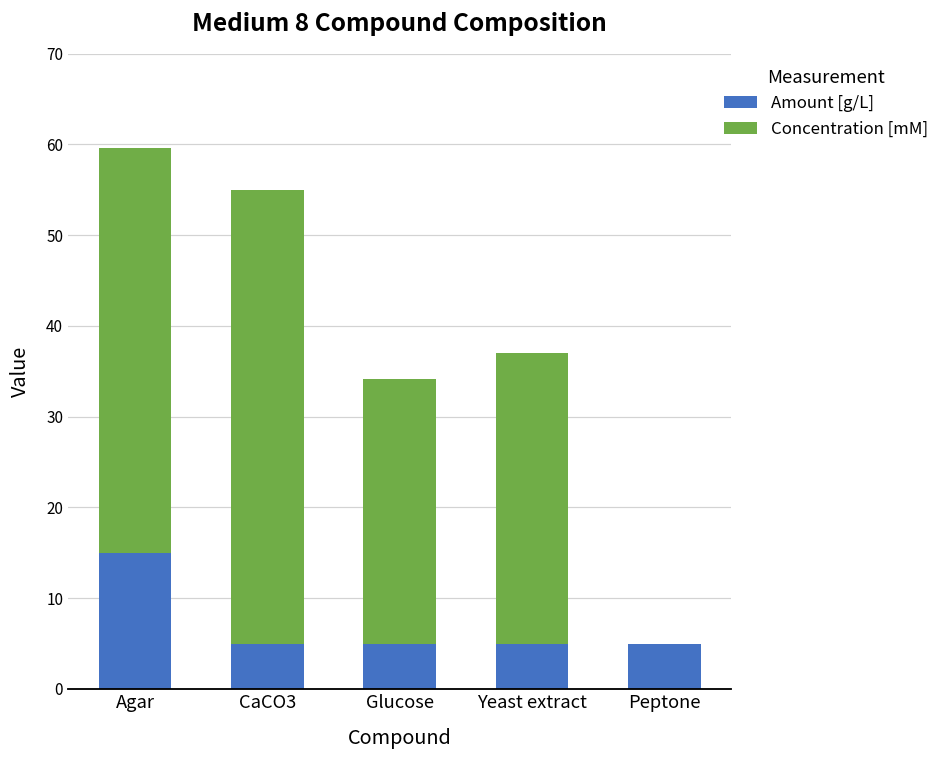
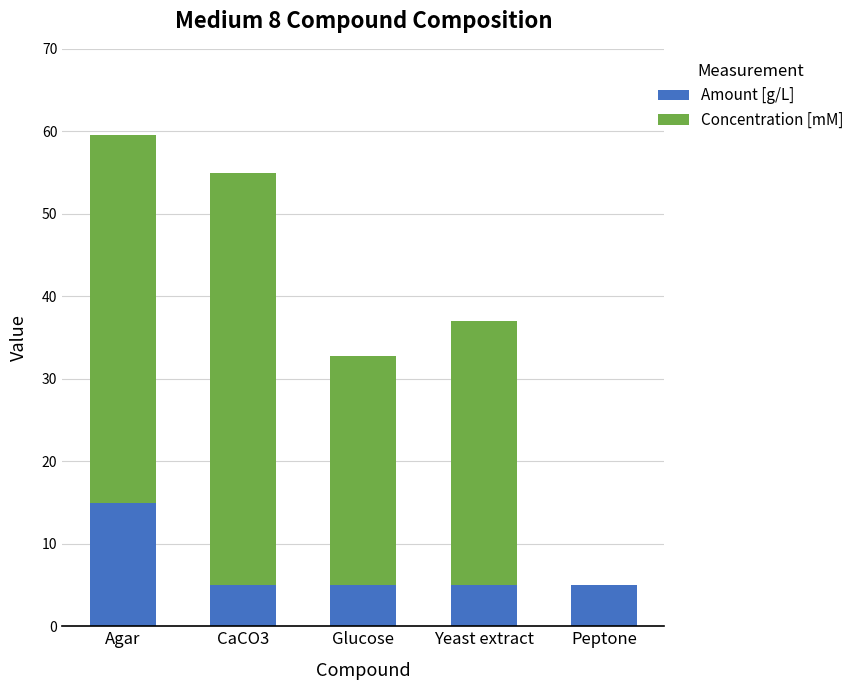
  {
    "Amount [g/L]": {
      "Agar": 15,
      "CaCO3": 5,
      "Glucose": 5,
      "Yeast extract": 5,
      "Peptone": 5
    },
    "Concentration [mM]": {
      "Agar": 45,
      "CaCO3": 50,
-     "Glucose": 29,
+     "Glucose": 28,
      "Yeast extract": 32,
      "Peptone": 0
    }
  }
